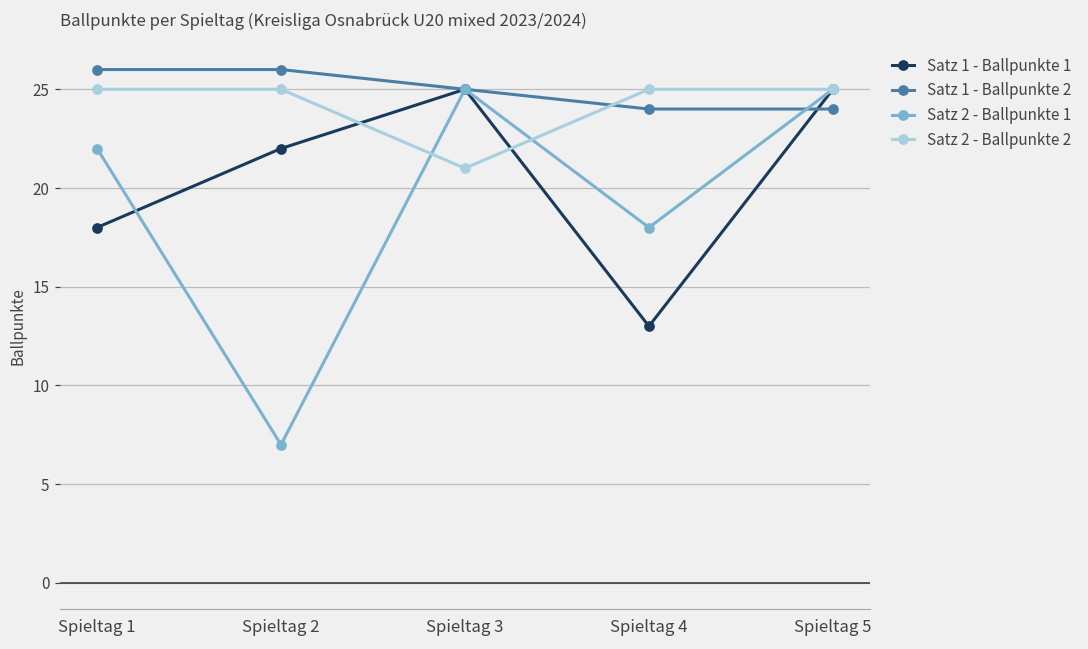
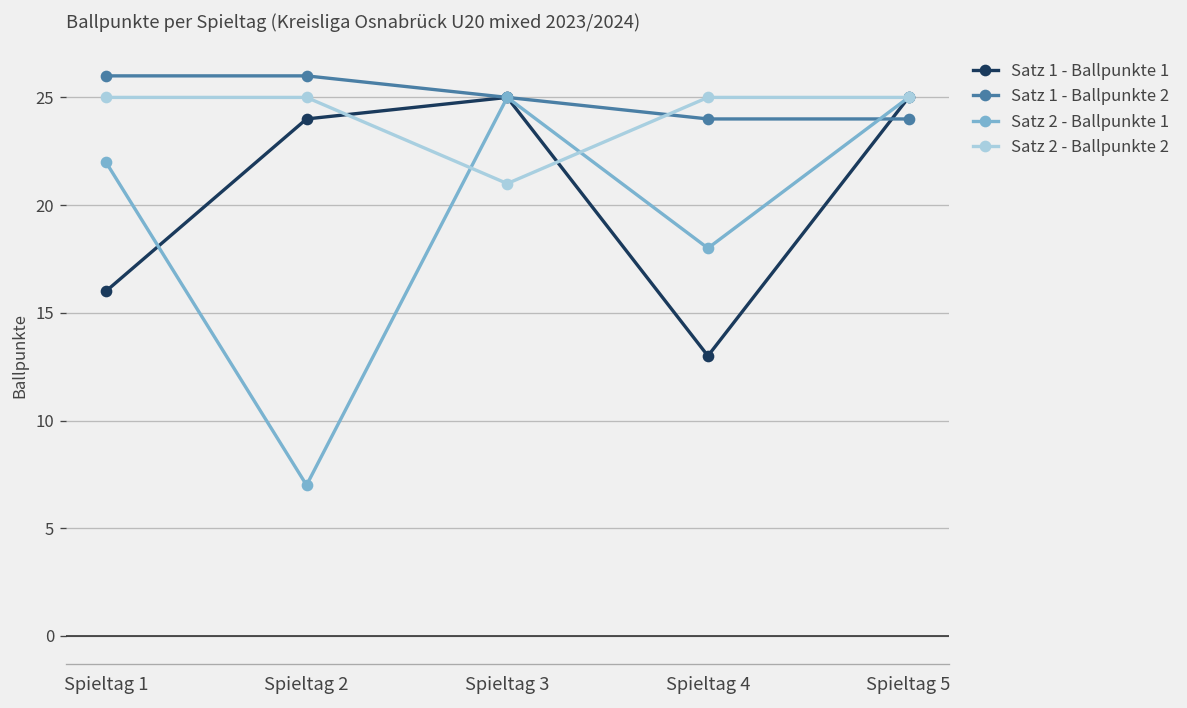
  {
    "Satz 1 - Ballpunkte 1": {
-     "Spieltag 1": 18,
-     "Spieltag 2": 22,
+     "Spieltag 1": 16,
+     "Spieltag 2": 24,
      "Spieltag 4": 13
    },
    "Satz 1 - Ballpunkte 2": {
      "Spieltag 1": 26,
      "Spieltag 2": 26,
      "Spieltag 4": 24,
      "Spieltag 5": 24
    }
  }
